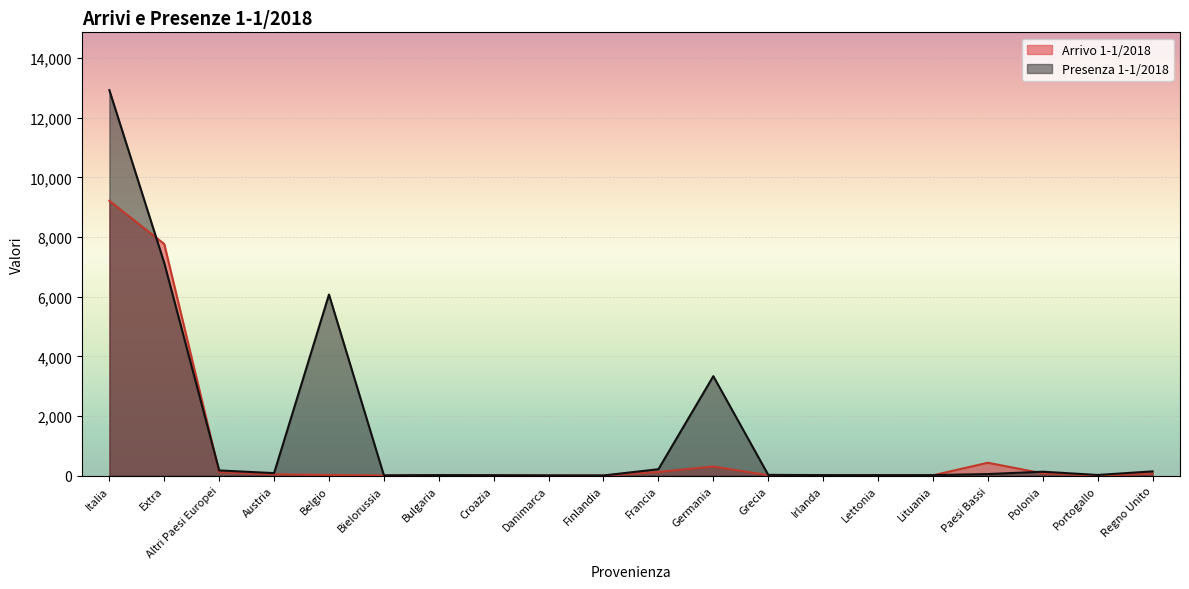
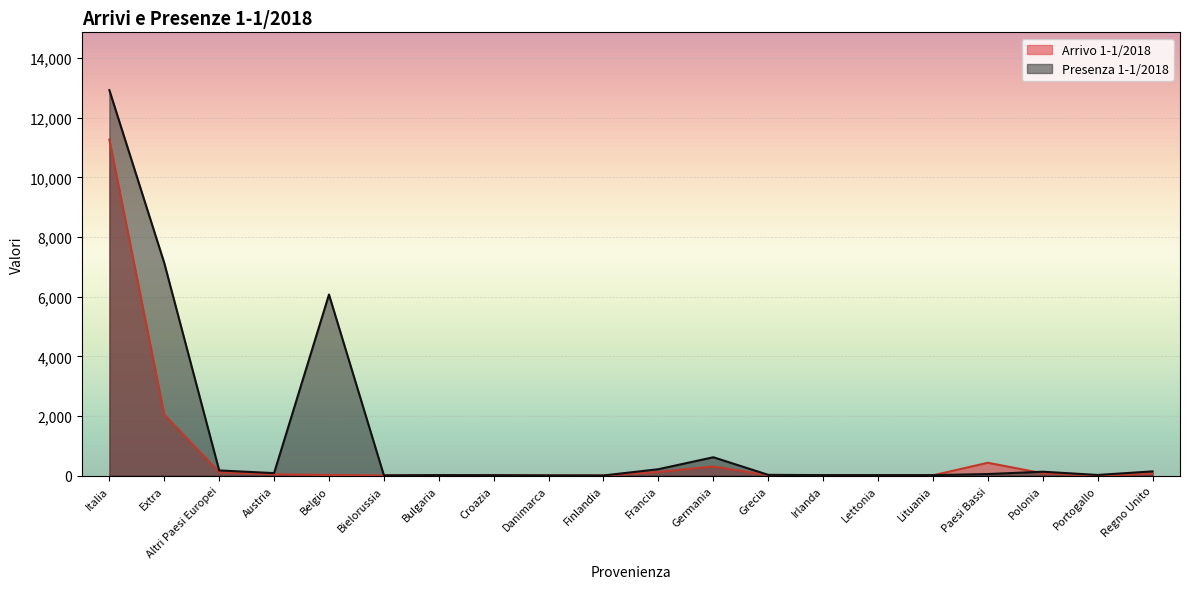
  {
    "Arrivo 1-1/2018": {
-     "Italia": "9,200",
-     "Extra": "7,800",
+     "Italia": "11,300",
+     "Extra": "2,000",
      "Belgio": "0",
      "Francia": "100",
      "Germania": "300",
      "Paesi Bassi": "400"
    },
    "Presenza 1-1/2018": {
      "Italia": "12,900",
      "Extra": "7,100",
      "Belgio": "6,100",
      "Francia": "200",
-     "Germania": "3,300",
+     "Germania": "600",
      "Paesi Bassi": "100"
    }
  }
